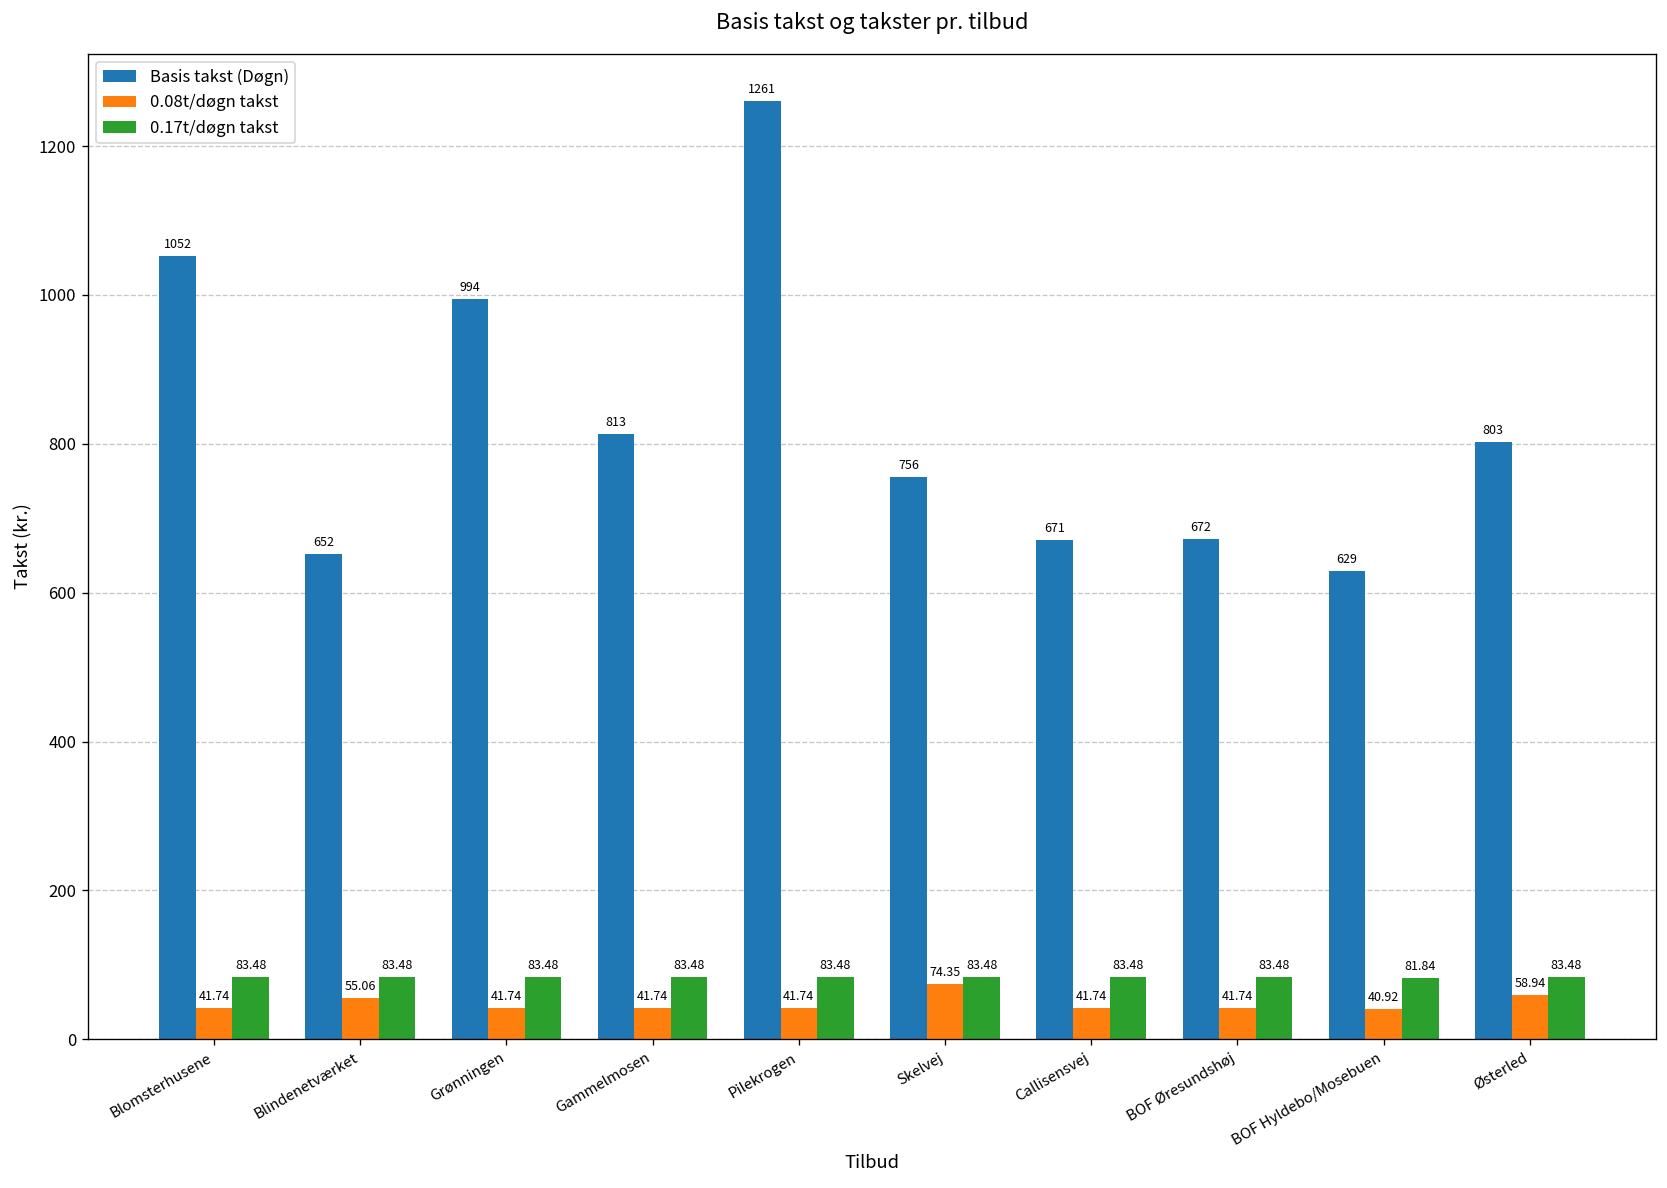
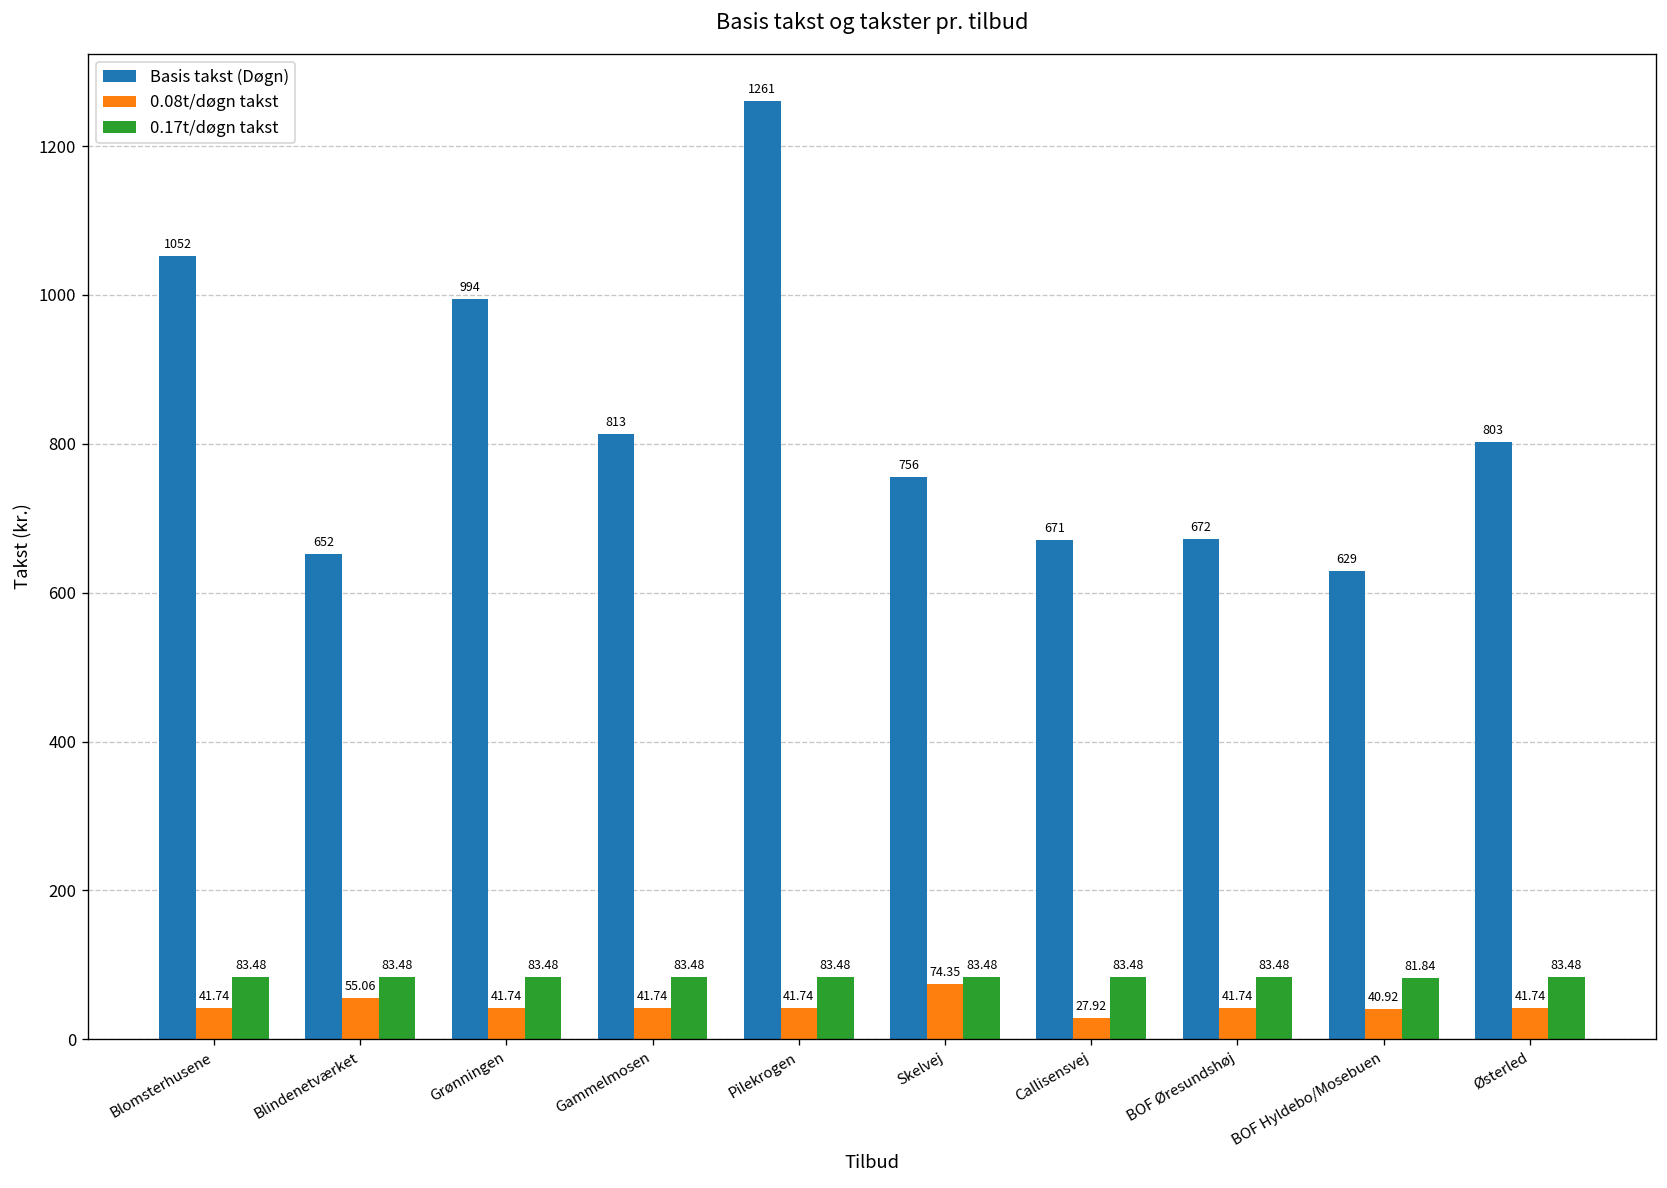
  {
    "Basis takst (Døgn)": {
      "Blomsterhusene": 1052,
      "Blindenetværket": 652,
      "Grønningen": 994,
      "Gammelmosen": 813,
      "Pilekrogen": 1261,
      "Skelvej": 756,
      "Callisensvej": 671,
      "BOF Øresundshøj": 672,
      "BOF Hyldebo/Mosebuen": 629,
      "Østerled": 803
    },
    "0.08t/døgn takst": {
      "Blomsterhusene": 41.74,
      "Blindenetværket": 55.06,
      "Grønningen": 41.74,
      "Gammelmosen": 41.74,
      "Pilekrogen": 41.74,
      "Skelvej": 74.35,
-     "Callisensvej": 41.74,
+     "Callisensvej": 27.92,
      "BOF Øresundshøj": 41.74,
      "BOF Hyldebo/Mosebuen": 40.92,
-     "Østerled": 58.94
+     "Østerled": 41.74
    },
    "0.17t/døgn takst": {
      "Blomsterhusene": 83.48,
      "Blindenetværket": 83.48,
      "Grønningen": 83.48,
      "Gammelmosen": 83.48,
      "Pilekrogen": 83.48,
      "Skelvej": 83.48,
      "Callisensvej": 83.48,
      "BOF Øresundshøj": 83.48,
      "BOF Hyldebo/Mosebuen": 81.84,
      "Østerled": 83.48
    }
  }
